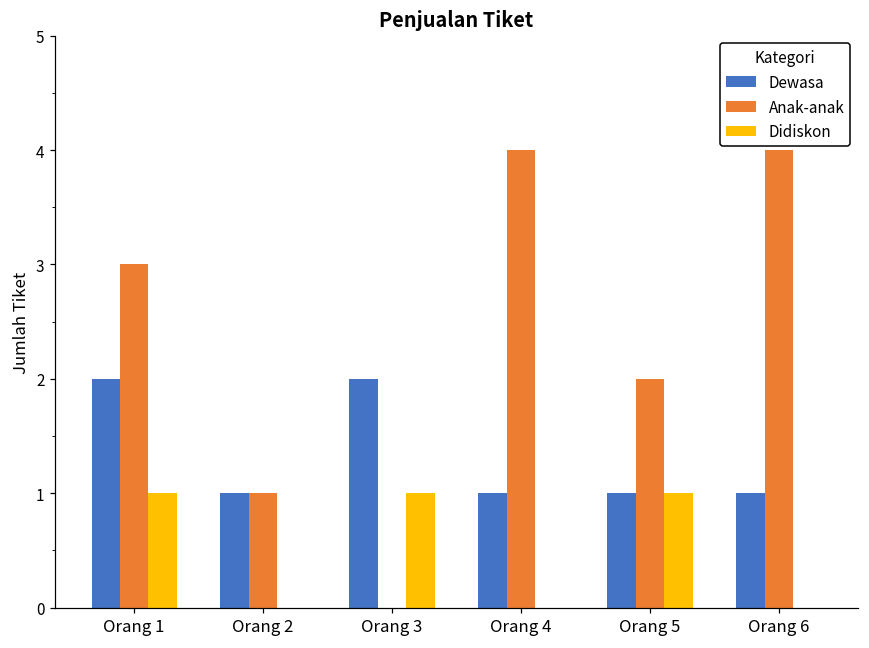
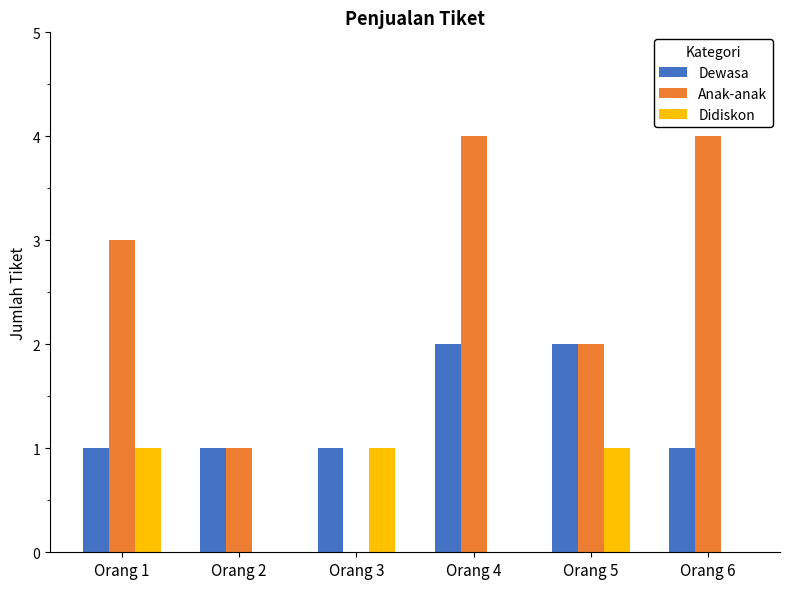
  {
    "Dewasa": {
-     "Orang 1": 2,
+     "Orang 1": 1,
      "Orang 2": 1,
-     "Orang 3": 2,
-     "Orang 4": 1,
-     "Orang 5": 1,
+     "Orang 3": 1,
+     "Orang 4": 2,
+     "Orang 5": 2,
      "Orang 6": 1
    },
    "Anak-anak": {
      "Orang 1": 3,
      "Orang 2": 1,
      "Orang 3": 0,
      "Orang 4": 4,
      "Orang 5": 2,
      "Orang 6": 4
    },
    "Didiskon": {
      "Orang 1": 1,
      "Orang 2": 0,
      "Orang 3": 1,
      "Orang 4": 0,
      "Orang 5": 1,
      "Orang 6": 0
    }
  }
